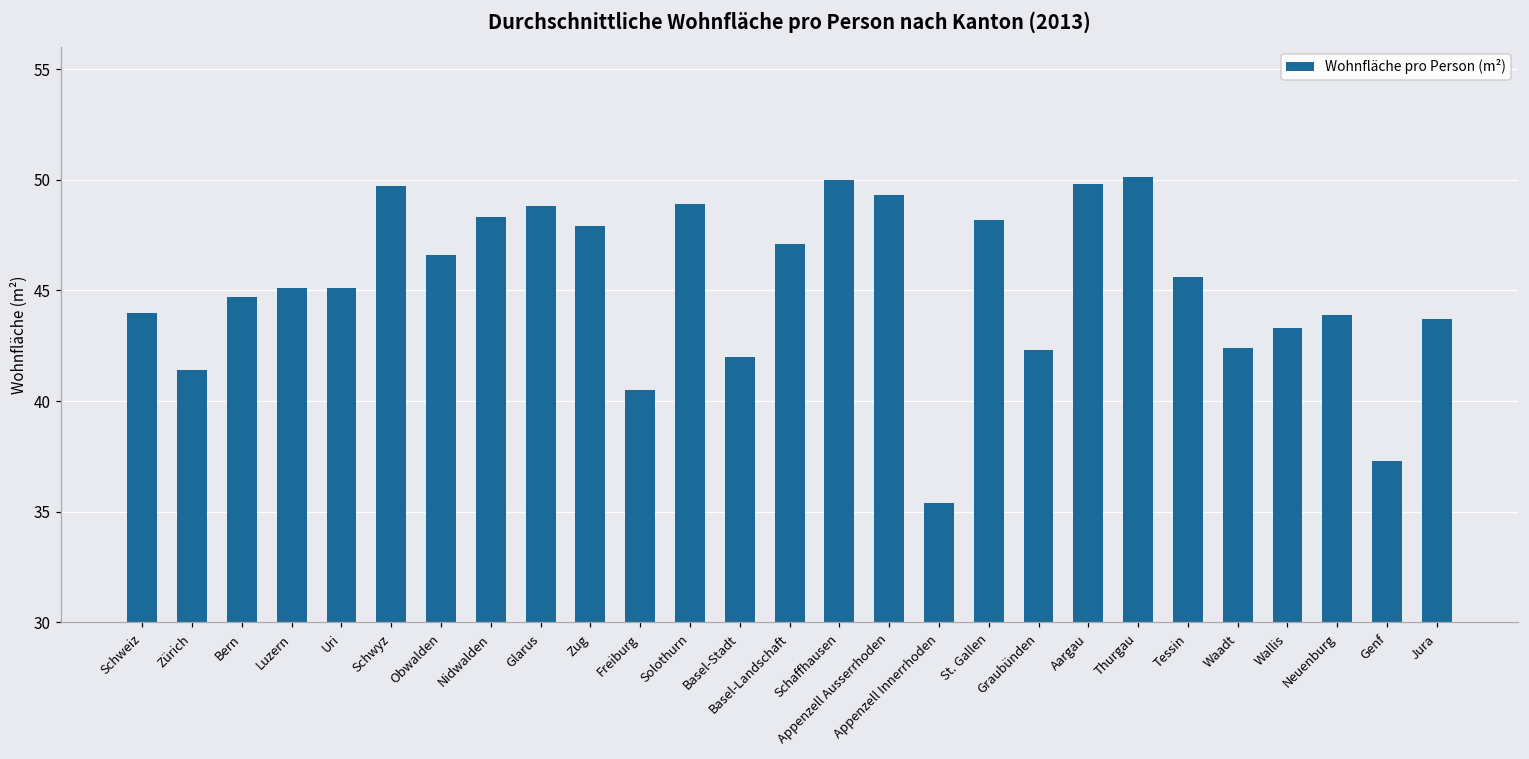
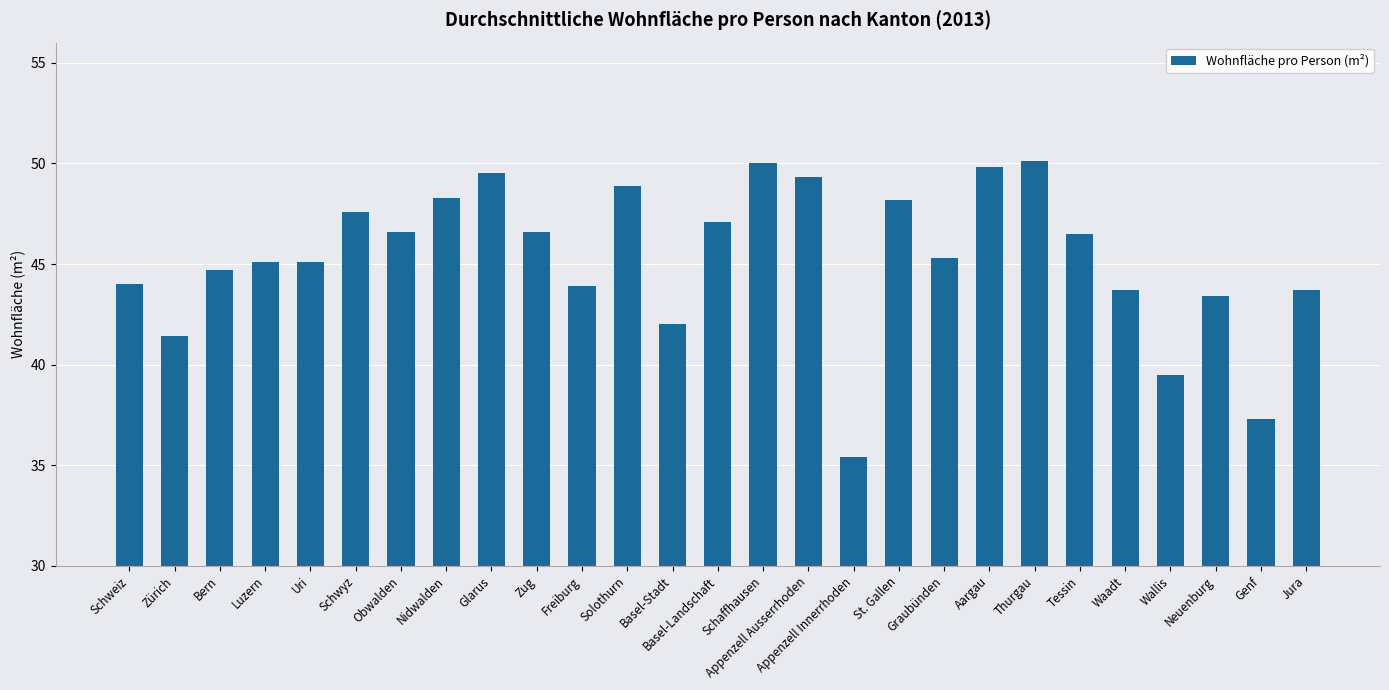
  {
    "Schweiz": 44.0,
    "Zürich": 41.4,
    "Bern": 44.7,
    "Luzern": 45.1,
    "Uri": 45.1,
-   "Schwyz": 49.7,
+   "Schwyz": 47.6,
    "Obwalden": 46.6,
    "Nidwalden": 48.3,
-   "Glarus": 48.8,
-   "Zug": 47.9,
-   "Freiburg": 40.5,
+   "Glarus": 49.5,
+   "Zug": 46.6,
+   "Freiburg": 43.9,
    "Solothurn": 48.9,
    "Basel-Stadt": 42.0,
    "Basel-Landschaft": 47.1,
    "Schaffhausen": 50.0,
    "Appenzell Ausserrhoden": 49.3,
    "Appenzell Innerrhoden": 35.4,
    "St. Gallen": 48.2,
-   "Graubünden": 42.3,
+   "Graubünden": 45.3,
    "Aargau": 49.8,
    "Thurgau": 50.1,
-   "Tessin": 45.6,
-   "Waadt": 42.4,
-   "Wallis": 43.3,
-   "Neuenburg": 43.9,
+   "Tessin": 46.5,
+   "Waadt": 43.7,
+   "Wallis": 39.5,
+   "Neuenburg": 43.4,
    "Genf": 37.3,
    "Jura": 43.7
  }
